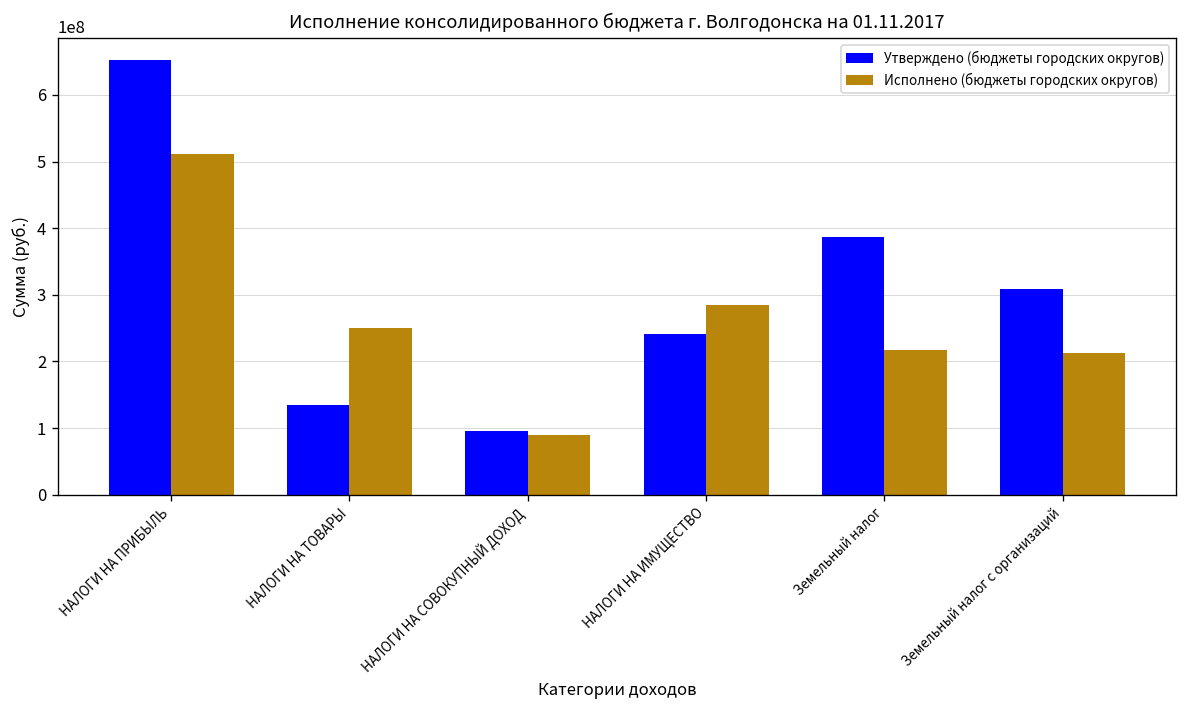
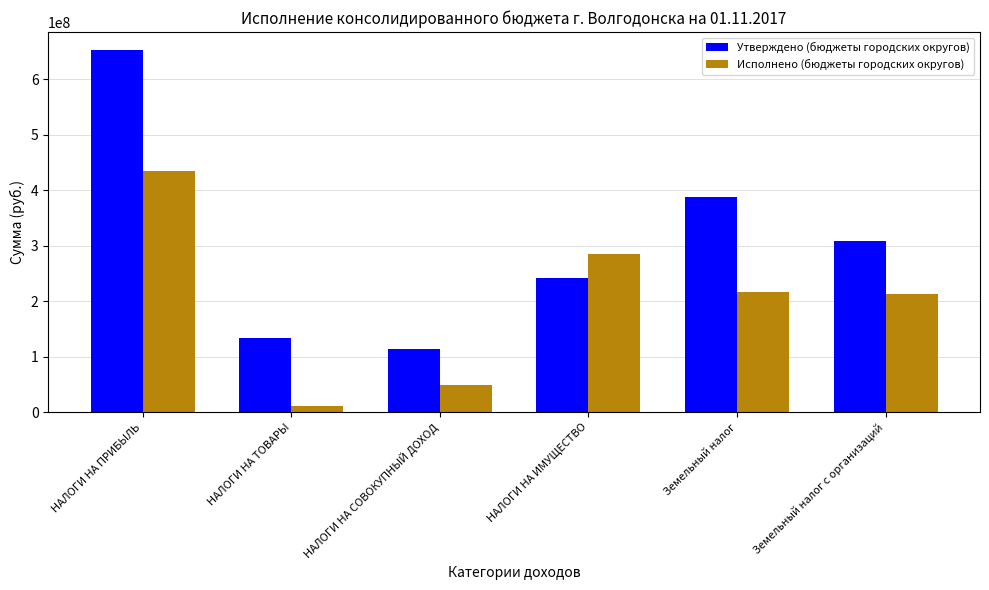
  {
    "Утверждено (бюджеты городских округов)": {
      "НАЛОГИ НА ПРИБЫЛЬ": 650000000,
      "НАЛОГИ НА ТОВАРЫ": 130000000,
-     "НАЛОГИ НА СОВОКУПНЫЙ ДОХОД": 90000000,
+     "НАЛОГИ НА СОВОКУПНЫЙ ДОХОД": 110000000,
      "НАЛОГИ НА ИМУЩЕСТВО": 240000000,
      "Земельный налог": 390000000,
      "Земельный налог с организаций": 310000000
    },
    "Исполнено (бюджеты городских округов)": {
-     "НАЛОГИ НА ПРИБЫЛЬ": 510000000,
-     "НАЛОГИ НА ТОВАРЫ": 250000000,
-     "НАЛОГИ НА СОВОКУПНЫЙ ДОХОД": 90000000,
+     "НАЛОГИ НА ПРИБЫЛЬ": 440000000,
+     "НАЛОГИ НА ТОВАРЫ": 10000000,
+     "НАЛОГИ НА СОВОКУПНЫЙ ДОХОД": 50000000,
      "НАЛОГИ НА ИМУЩЕСТВО": 280000000,
      "Земельный налог": 220000000,
      "Земельный налог с организаций": 210000000
    }
  }
